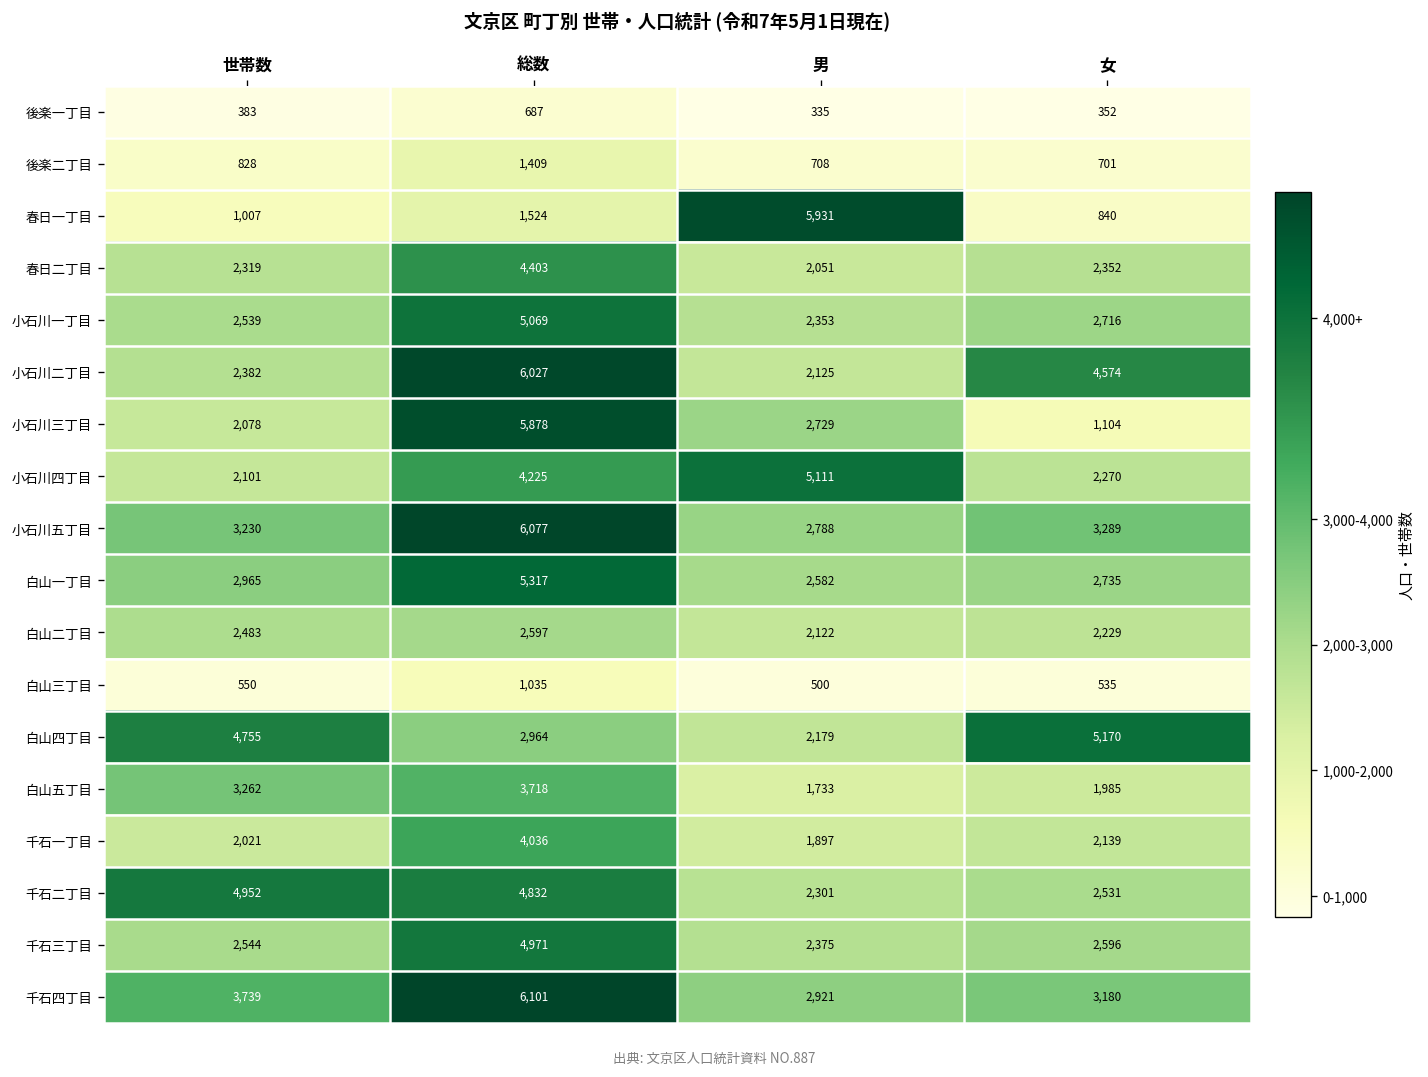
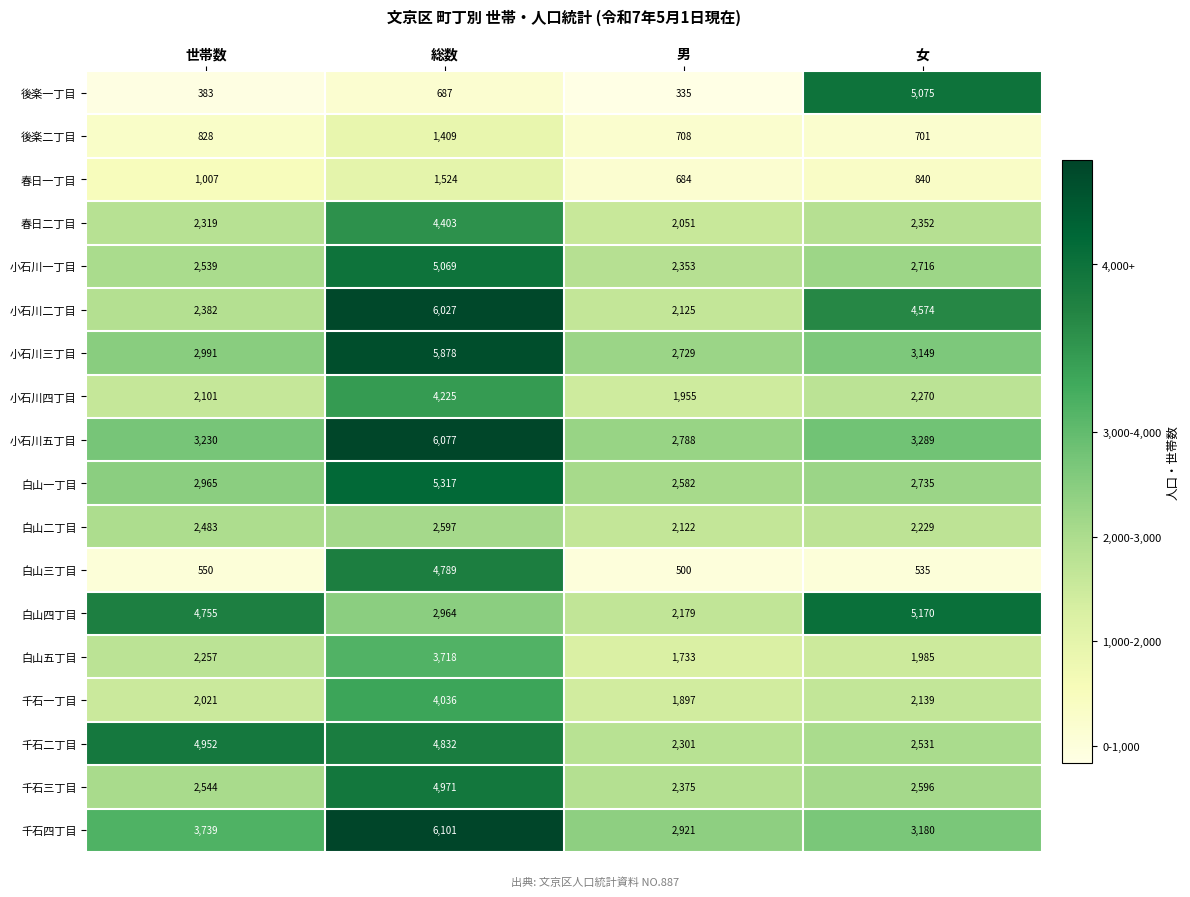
  {
    "後楽一丁目": {
      "世帯数": "383",
      "総数": "687",
      "男": "335",
-     "女": "352"
+     "女": "5,075"
    },
    "後楽二丁目": {
      "世帯数": "828",
      "総数": "1,409",
      "男": "708",
      "女": "701"
    },
    "春日一丁目": {
      "世帯数": "1,007",
      "総数": "1,524",
-     "男": "5,931",
+     "男": "684",
      "女": "840"
    },
    "春日二丁目": {
      "世帯数": "2,319",
      "総数": "4,403",
      "男": "2,051",
      "女": "2,352"
    },
    "小石川一丁目": {
      "世帯数": "2,539",
      "総数": "5,069",
      "男": "2,353",
      "女": "2,716"
    },
    "小石川二丁目": {
      "世帯数": "2,382",
      "総数": "6,027",
      "男": "2,125",
      "女": "4,574"
    },
    "小石川三丁目": {
-     "世帯数": "2,078",
+     "世帯数": "2,991",
      "総数": "5,878",
      "男": "2,729",
-     "女": "1,104"
+     "女": "3,149"
    },
    "小石川四丁目": {
      "世帯数": "2,101",
      "総数": "4,225",
-     "男": "5,111",
+     "男": "1,955",
      "女": "2,270"
    },
    "小石川五丁目": {
      "世帯数": "3,230",
      "総数": "6,077",
      "男": "2,788",
      "女": "3,289"
    },
    "白山一丁目": {
      "世帯数": "2,965",
      "総数": "5,317",
      "男": "2,582",
      "女": "2,735"
    },
    "白山二丁目": {
      "世帯数": "2,483",
      "総数": "2,597",
      "男": "2,122",
      "女": "2,229"
    },
    "白山三丁目": {
      "世帯数": "550",
-     "総数": "1,035",
+     "総数": "4,789",
      "男": "500",
      "女": "535"
    },
    "白山四丁目": {
      "世帯数": "4,755",
      "総数": "2,964",
      "男": "2,179",
      "女": "5,170"
    },
    "白山五丁目": {
-     "世帯数": "3,262",
+     "世帯数": "2,257",
      "総数": "3,718",
      "男": "1,733",
      "女": "1,985"
    },
    "千石一丁目": {
      "世帯数": "2,021",
      "総数": "4,036",
      "男": "1,897",
      "女": "2,139"
    },
    "千石二丁目": {
      "世帯数": "4,952",
      "総数": "4,832",
      "男": "2,301",
      "女": "2,531"
    },
    "千石三丁目": {
      "世帯数": "2,544",
      "総数": "4,971",
      "男": "2,375",
      "女": "2,596"
    },
    "千石四丁目": {
      "世帯数": "3,739",
      "総数": "6,101",
      "男": "2,921",
      "女": "3,180"
    }
  }
